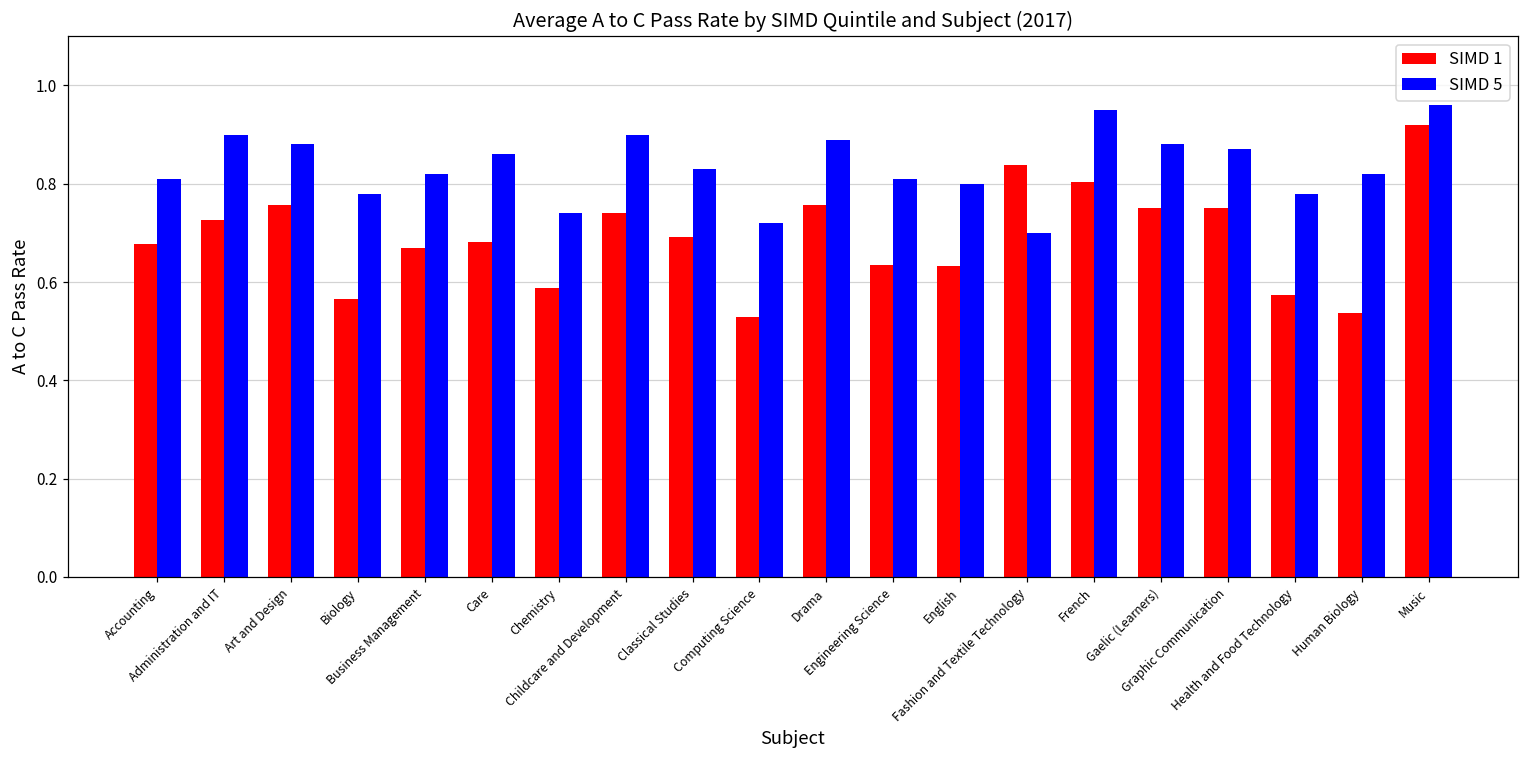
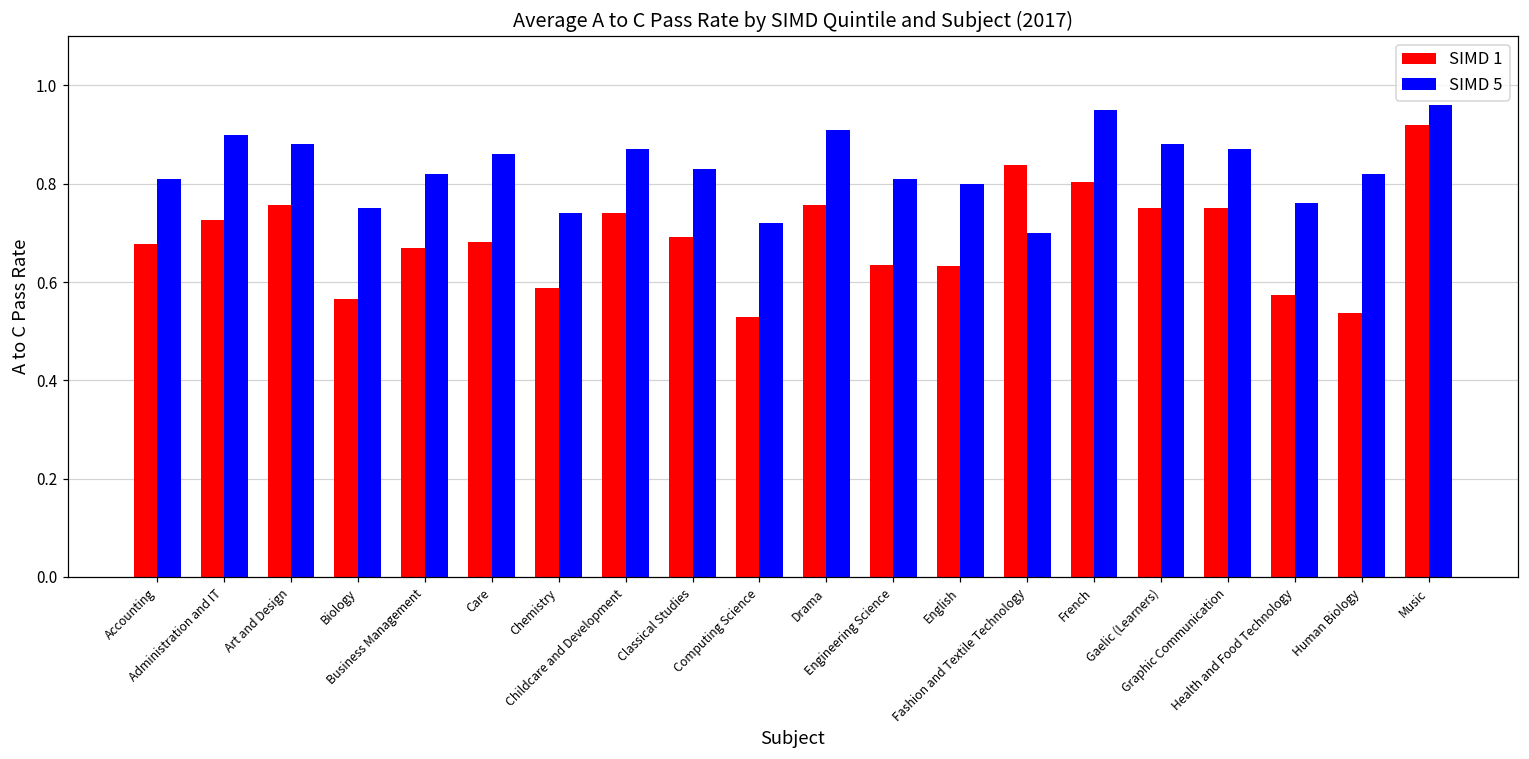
  {
    "SIMD 1": {
      "Accounting": 0.68,
      "Administration and IT": 0.73,
      "Art and Design": 0.76,
      "Biology": 0.57,
      "Business Management": 0.67,
      "Care": 0.68,
      "Chemistry": 0.59,
      "Childcare and Development": 0.74,
      "Classical Studies": 0.69,
      "Computing Science": 0.53,
      "Drama": 0.76,
      "Engineering Science": 0.63,
      "English": 0.63,
      "Fashion and Textile Technology": 0.84,
      "French": 0.80,
      "Gaelic (Learners)": 0.75,
      "Graphic Communication": 0.75,
      "Health and Food Technology": 0.57,
      "Human Biology": 0.54,
      "Music": 0.92
    },
    "SIMD 5": {
      "Accounting": 0.81,
      "Administration and IT": 0.90,
      "Art and Design": 0.88,
-     "Biology": 0.78,
+     "Biology": 0.75,
      "Business Management": 0.82,
      "Care": 0.86,
      "Chemistry": 0.74,
-     "Childcare and Development": 0.90,
+     "Childcare and Development": 0.87,
      "Classical Studies": 0.83,
      "Computing Science": 0.72,
-     "Drama": 0.89,
+     "Drama": 0.91,
      "Engineering Science": 0.81,
      "English": 0.80,
      "Fashion and Textile Technology": 0.70,
      "French": 0.95,
      "Gaelic (Learners)": 0.88,
      "Graphic Communication": 0.87,
-     "Health and Food Technology": 0.78,
+     "Health and Food Technology": 0.76,
      "Human Biology": 0.82,
      "Music": 0.96
    }
  }
